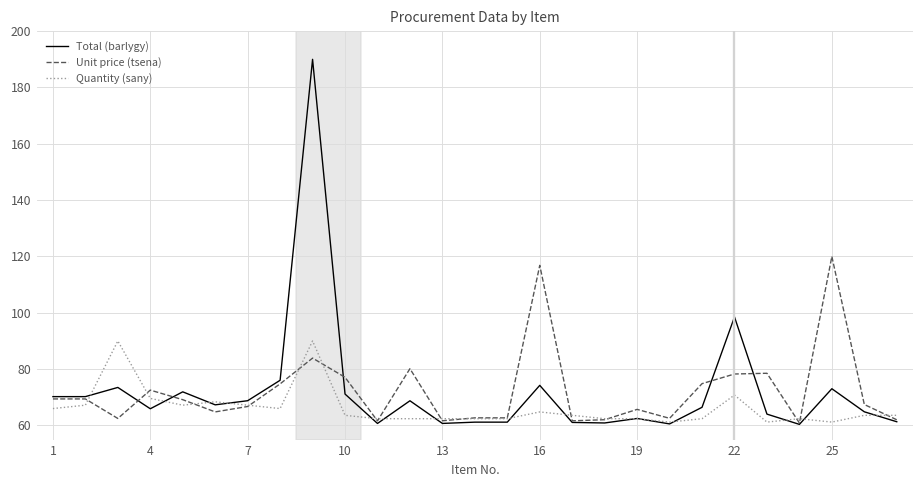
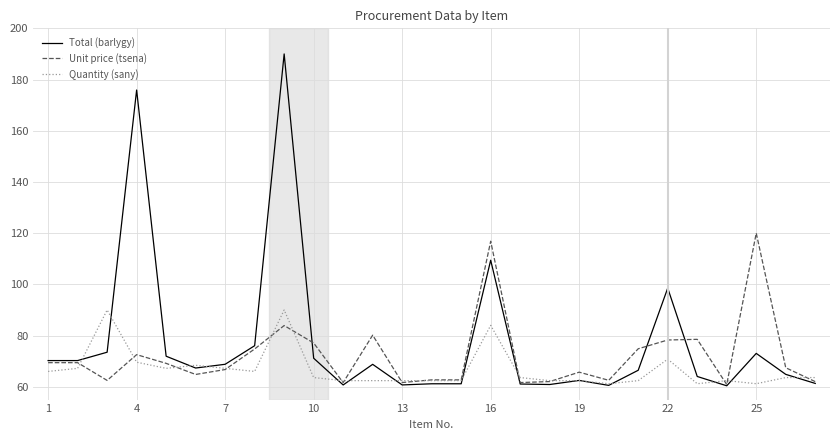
  {
    "Total (barlygy)": {
-     "4": 66,
+     "4": 176,
      "7": 69,
      "10": 71,
-     "16": 74,
+     "16": 109,
      "22": 99,
      "25": 73
    },
    "Unit price (tsena)": {
      "4": 73,
      "10": 77,
      "16": 117,
      "19": 66,
      "22": 78,
      "25": 120
    },
    "Quantity (sany)": {
      "1": 66,
      "4": 70,
      "10": 64,
-     "16": 65,
+     "16": 84,
      "22": 71,
      "25": 61
    }
  }
